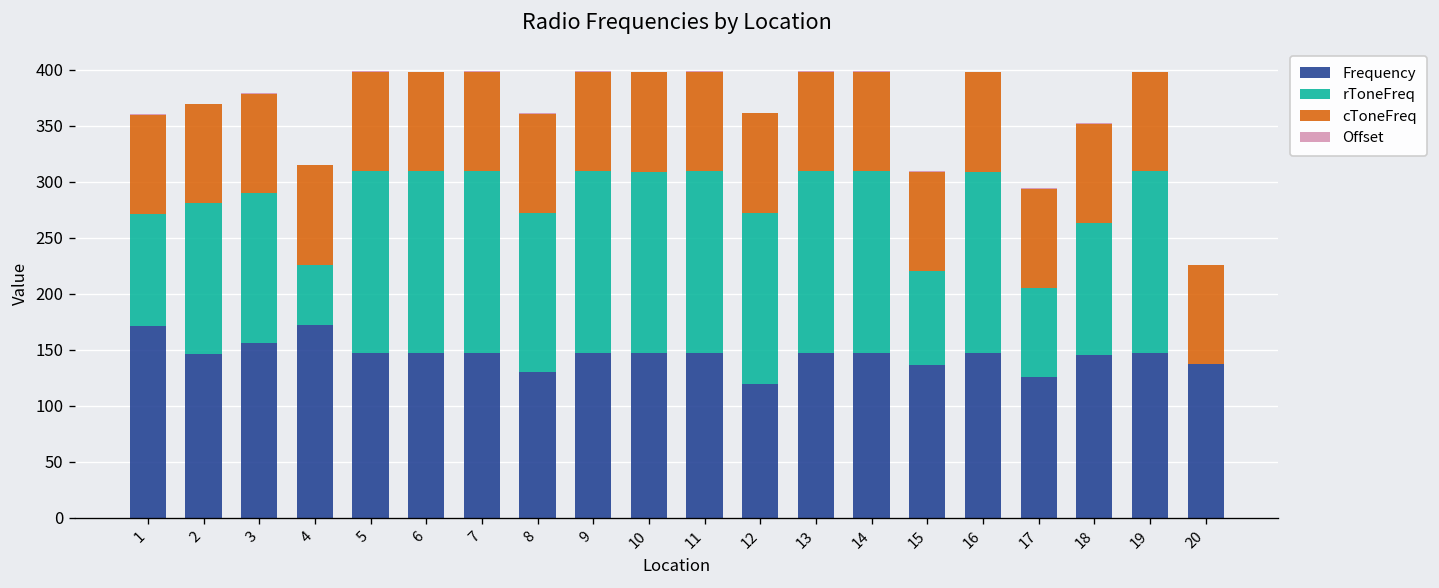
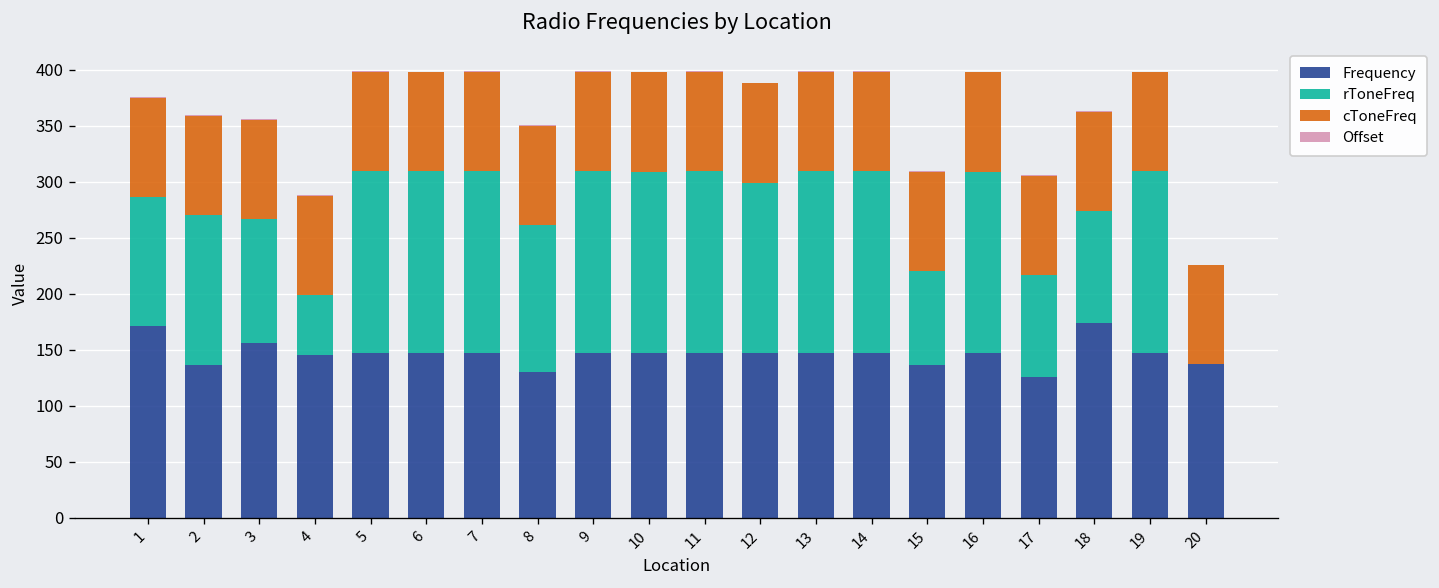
  {
    "Frequency": {
      "1": 170,
-     "2": 150,
+     "2": 140,
      "3": 160,
-     "4": 170,
+     "4": 150,
      "5": 150,
      "6": 150,
      "7": 150,
      "8": 130,
      "9": 150,
      "10": 150,
      "11": 150,
-     "12": 120,
+     "12": 150,
      "13": 150,
      "14": 150,
      "15": 140,
      "16": 150,
      "17": 130,
-     "18": 150,
+     "18": 170,
      "19": 150,
      "20": 140
    },
    "rToneFreq": {
-     "1": 100,
+     "1": 110,
      "2": 130,
-     "3": 130,
+     "3": 110,
      "4": 50,
      "5": 160,
      "6": 160,
      "7": 160,
-     "8": 140,
+     "8": 130,
      "9": 160,
      "10": 160,
      "11": 160,
      "12": 150,
      "13": 160,
      "14": 160,
      "15": 80,
      "16": 160,
-     "17": 80,
-     "18": 120,
+     "17": 90,
+     "18": 100,
      "19": 160,
      "20": 0
    },
    "cToneFreq": {
      "1": 90,
      "2": 90,
      "3": 90,
      "4": 90,
      "5": 90,
      "6": 90,
      "7": 90,
      "8": 90,
      "9": 90,
      "10": 90,
      "11": 90,
      "12": 90,
      "13": 90,
      "14": 90,
      "15": 90,
      "16": 90,
      "17": 90,
      "18": 90,
      "19": 90,
      "20": 90
    },
    "Offset": {
      "20": 0
    }
  }
